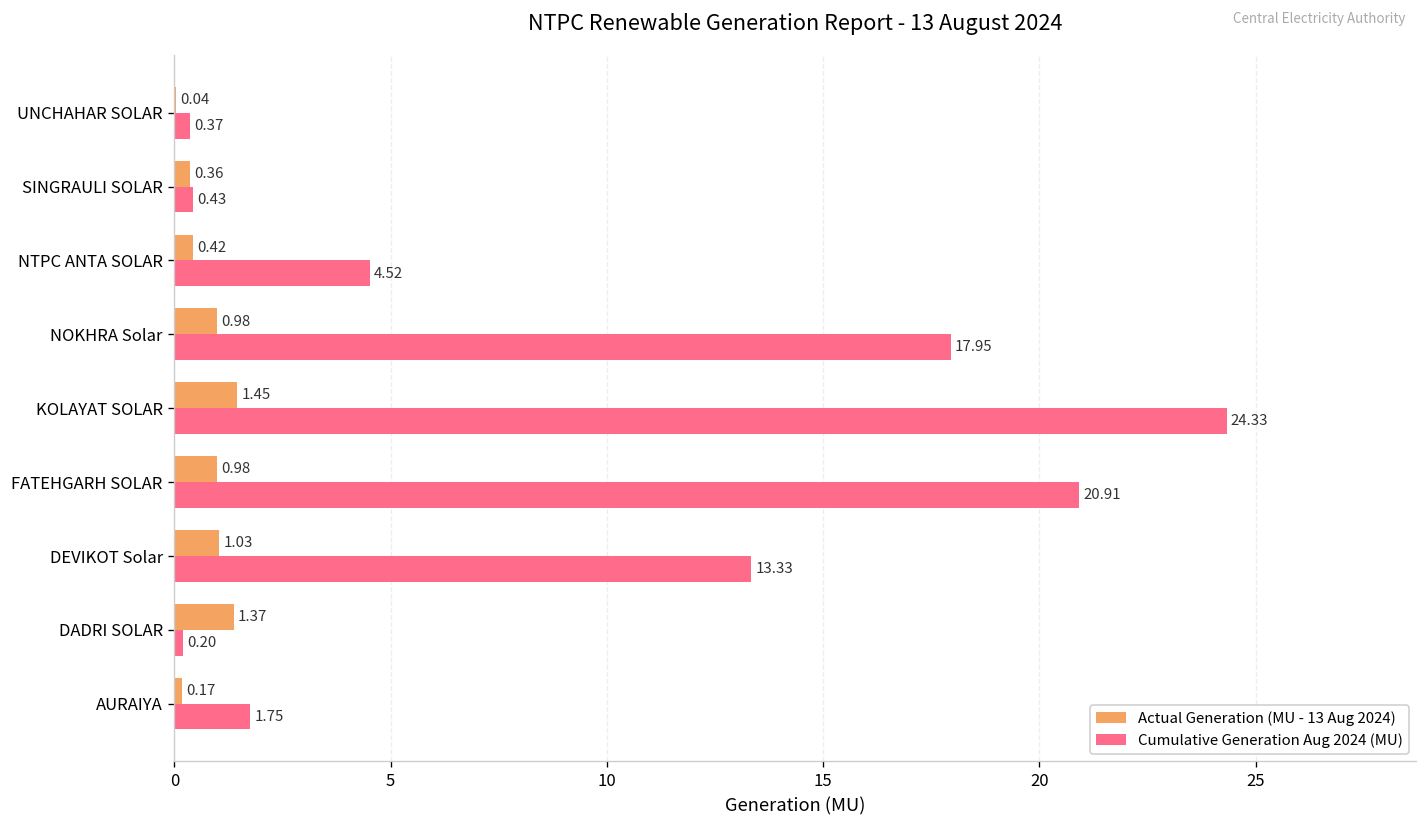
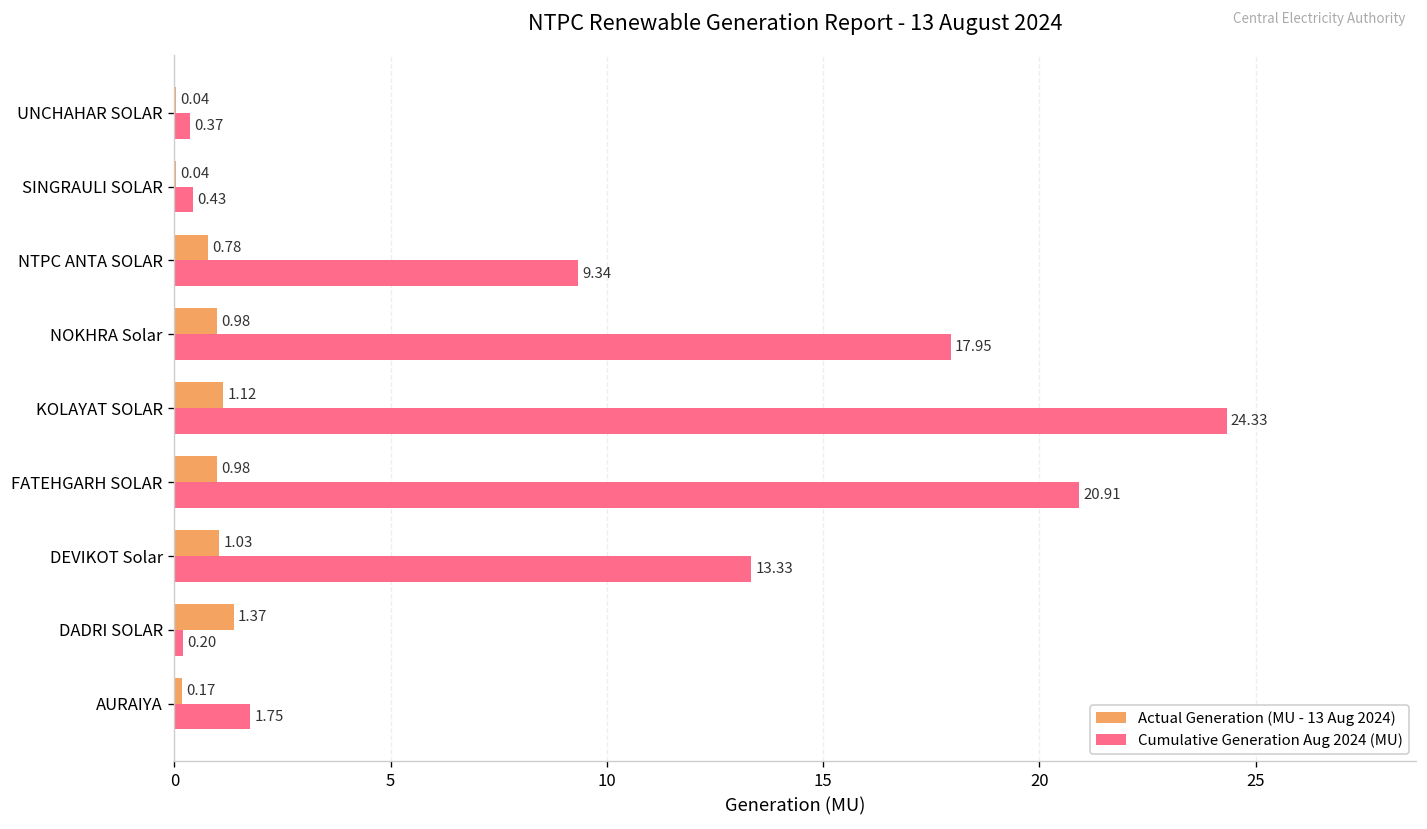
  {
    "Actual Generation (MU - 13 Aug 2024)": {
      "UNCHAHAR SOLAR": 0.04,
-     "SINGRAULI SOLAR": 0.36,
-     "NTPC ANTA SOLAR": 0.42,
+     "SINGRAULI SOLAR": 0.04,
+     "NTPC ANTA SOLAR": 0.78,
      "NOKHRA Solar": 0.98,
-     "KOLAYAT SOLAR": 1.45,
+     "KOLAYAT SOLAR": 1.12,
      "FATEHGARH SOLAR": 0.98,
      "DEVIKOT Solar": 1.03,
      "DADRI SOLAR": 1.37,
      "AURAIYA": 0.17
    },
    "Cumulative Generation Aug 2024 (MU)": {
      "UNCHAHAR SOLAR": 0.37,
      "SINGRAULI SOLAR": 0.43,
-     "NTPC ANTA SOLAR": 4.52,
+     "NTPC ANTA SOLAR": 9.34,
      "NOKHRA Solar": 17.95,
      "KOLAYAT SOLAR": 24.33,
      "FATEHGARH SOLAR": 20.91,
      "DEVIKOT Solar": 13.33,
      "DADRI SOLAR": 0.20,
      "AURAIYA": 1.75
    }
  }
